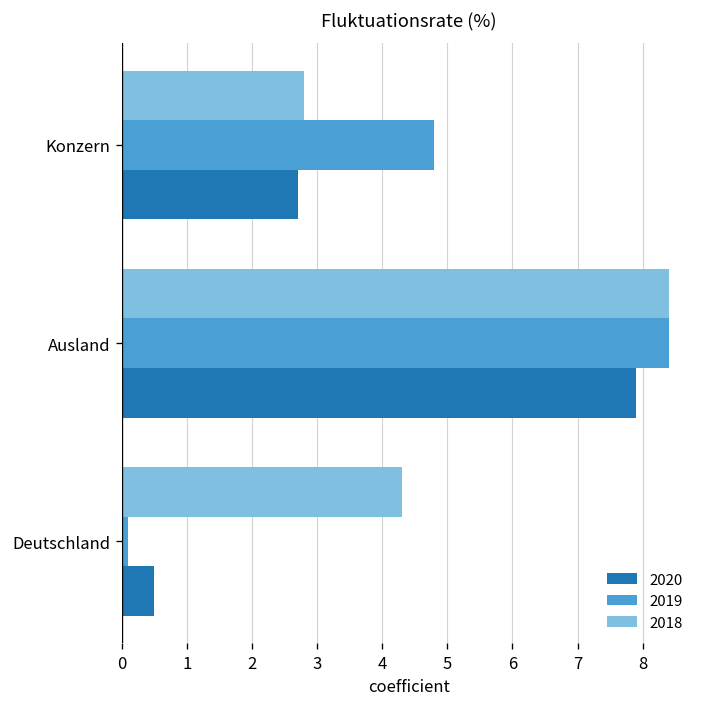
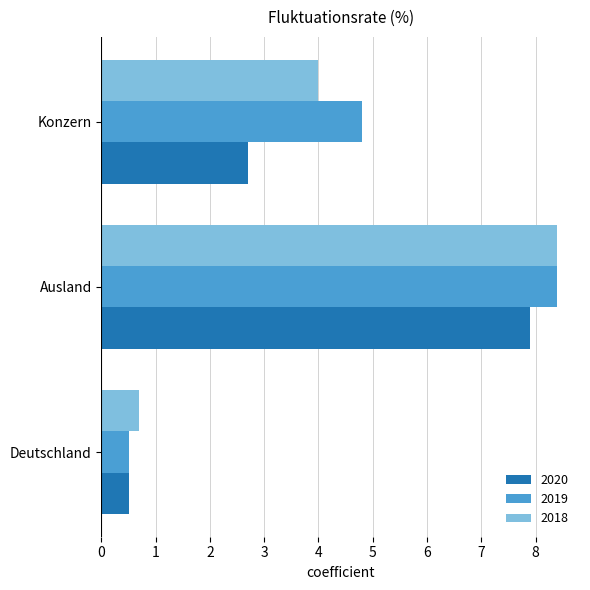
  {
    "2020": {
      "Konzern": 2.7,
      "Ausland": 7.9,
      "Deutschland": 0.5
    },
    "2019": {
      "Konzern": 4.8,
      "Ausland": 8.4,
-     "Deutschland": 0.1
+     "Deutschland": 0.5
    },
    "2018": {
-     "Konzern": 2.8,
+     "Konzern": 4.0,
      "Ausland": 8.4,
-     "Deutschland": 4.3
+     "Deutschland": 0.7
    }
  }
